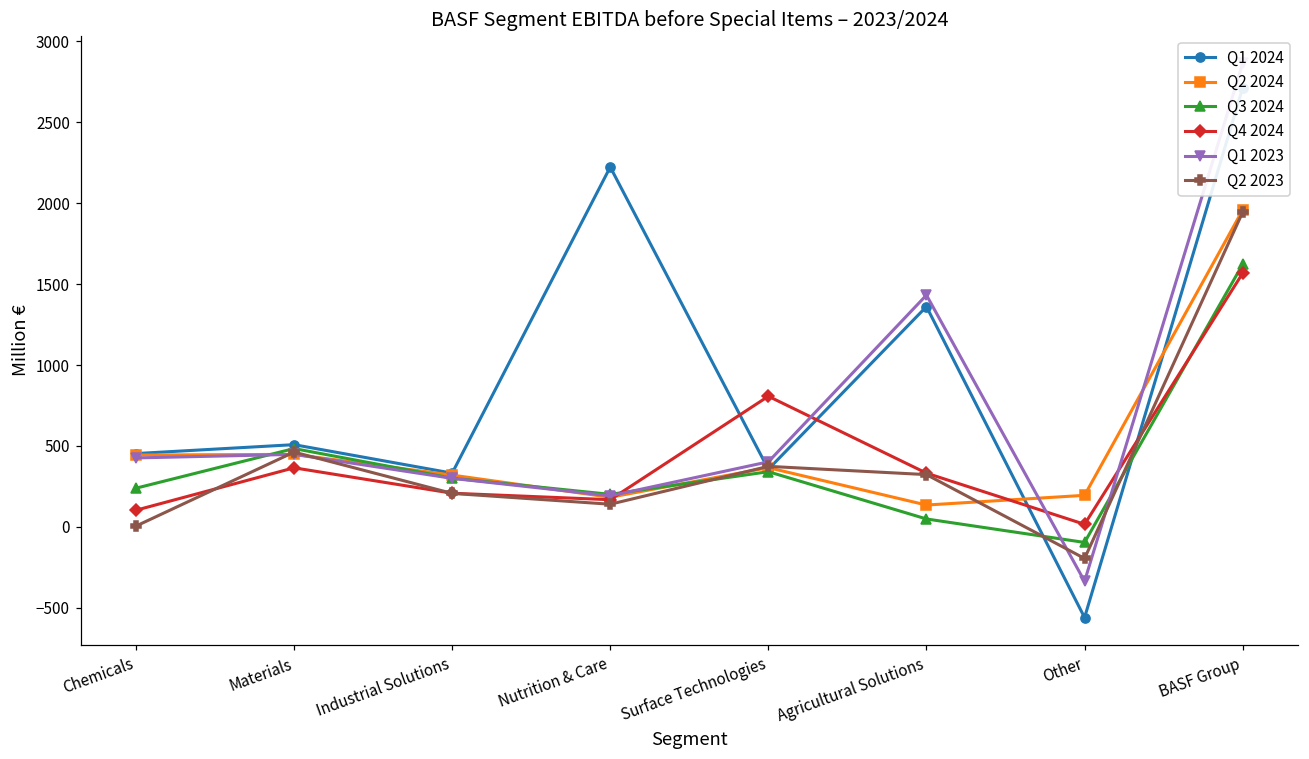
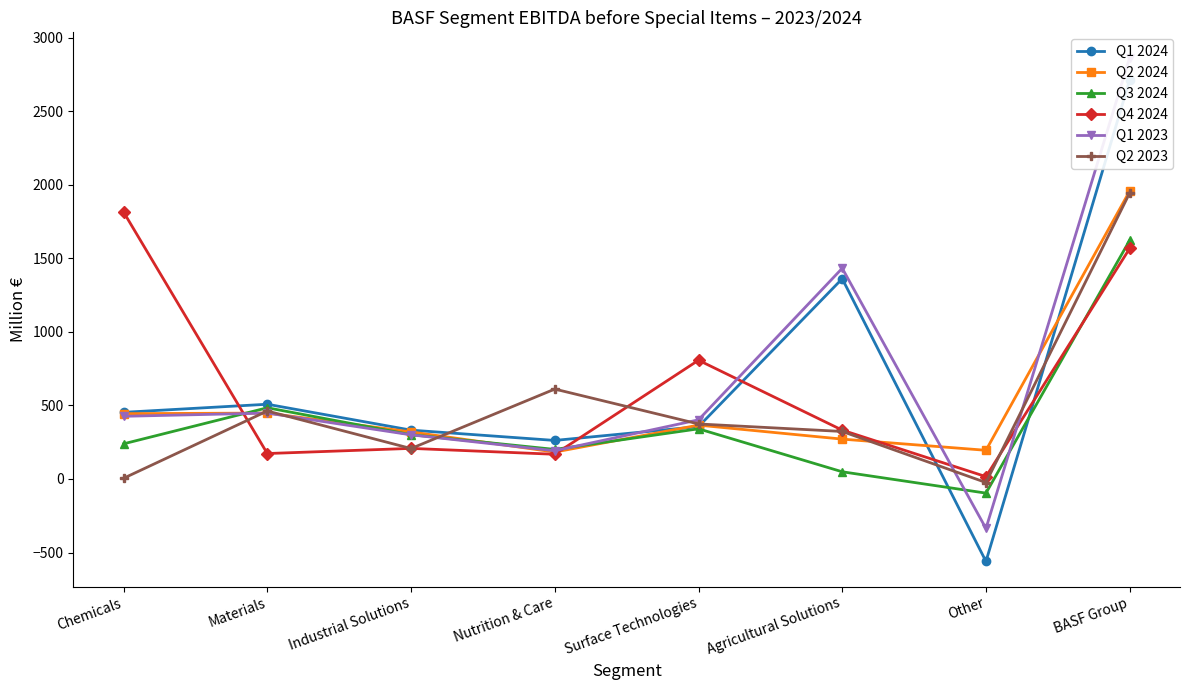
  {
    "Q1 2024": {
      "Materials": 510,
-     "Nutrition & Care": 2220,
+     "Nutrition & Care": 260,
      "Agricultural Solutions": 1360,
      "Other": -560
    },
    "Q2 2024": {
-     "Agricultural Solutions": 140,
+     "Agricultural Solutions": 270,
      "Other": 200
    },
    "Q3 2024": {
      "Chemicals": 240,
      "Materials": 480,
      "Agricultural Solutions": 50,
      "Other": -100,
      "BASF Group": 1620
    },
    "Q4 2024": {
-     "Chemicals": 100,
-     "Materials": 370,
+     "Chemicals": 1810,
+     "Materials": 170,
      "Surface Technologies": 810,
      "Other": 20,
      "BASF Group": 1570
    },
    "Q1 2023": {
      "Chemicals": 430,
      "Surface Technologies": 400,
      "Agricultural Solutions": 1430,
      "Other": -340
    },
    "Q2 2023": {
      "Chemicals": 10,
-     "Nutrition & Care": 140,
-     "Other": -200
+     "Nutrition & Care": 610,
+     "Other": -20
    }
  }
